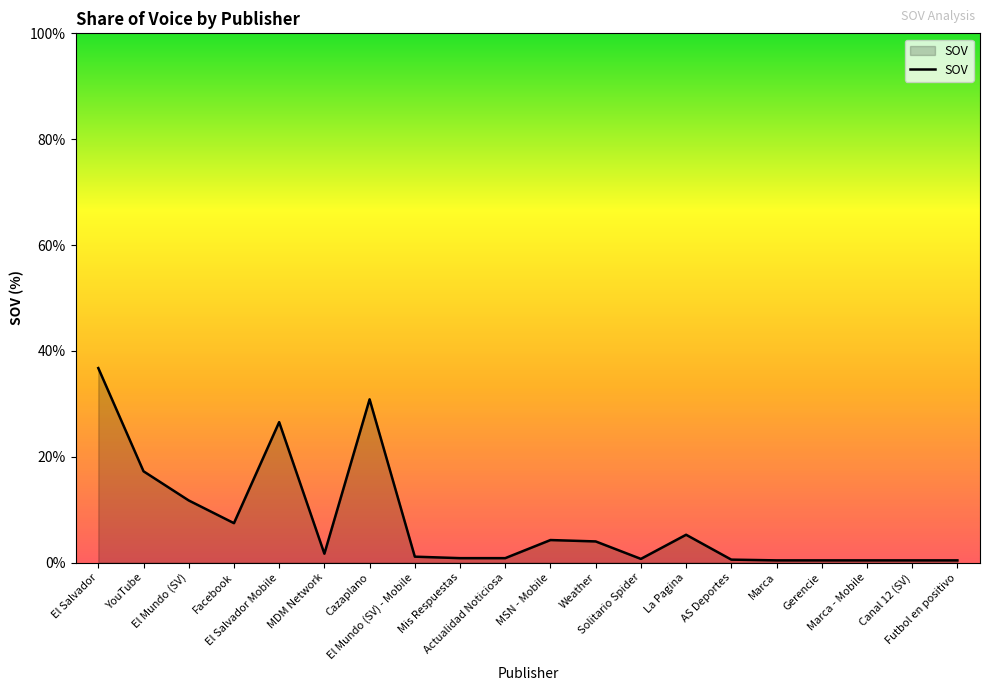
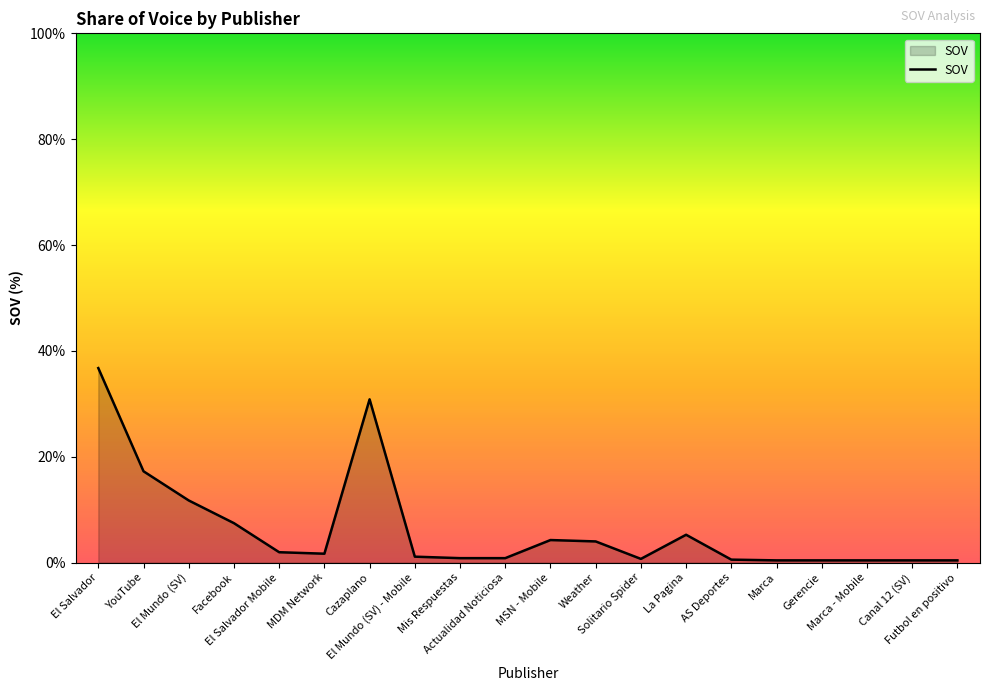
  {
    "El Salvador": "37%",
    "YouTube": "17%",
    "El Mundo (SV)": "12%",
    "Facebook": "7%",
-   "El Salvador Mobile": "27%",
+   "El Salvador Mobile": "2%",
    "MDM Network": "2%",
    "Cazaplano": "31%",
    "El Mundo (SV) - Mobile": "1%",
    "Mis Respuestas": "1%",
    "Actualidad Noticiosa": "1%",
    "MSN - Mobile": "4%",
    "Weather": "4%",
    "Solitario Spider": "1%",
    "La Pagina": "5%",
    "AS Deportes": "1%",
    "Marca": "0%",
    "Gerencie": "0%",
    "Marca - Mobile": "0%",
    "Canal 12 (SV)": "0%",
    "Futbol en positivo": "0%"
  }
